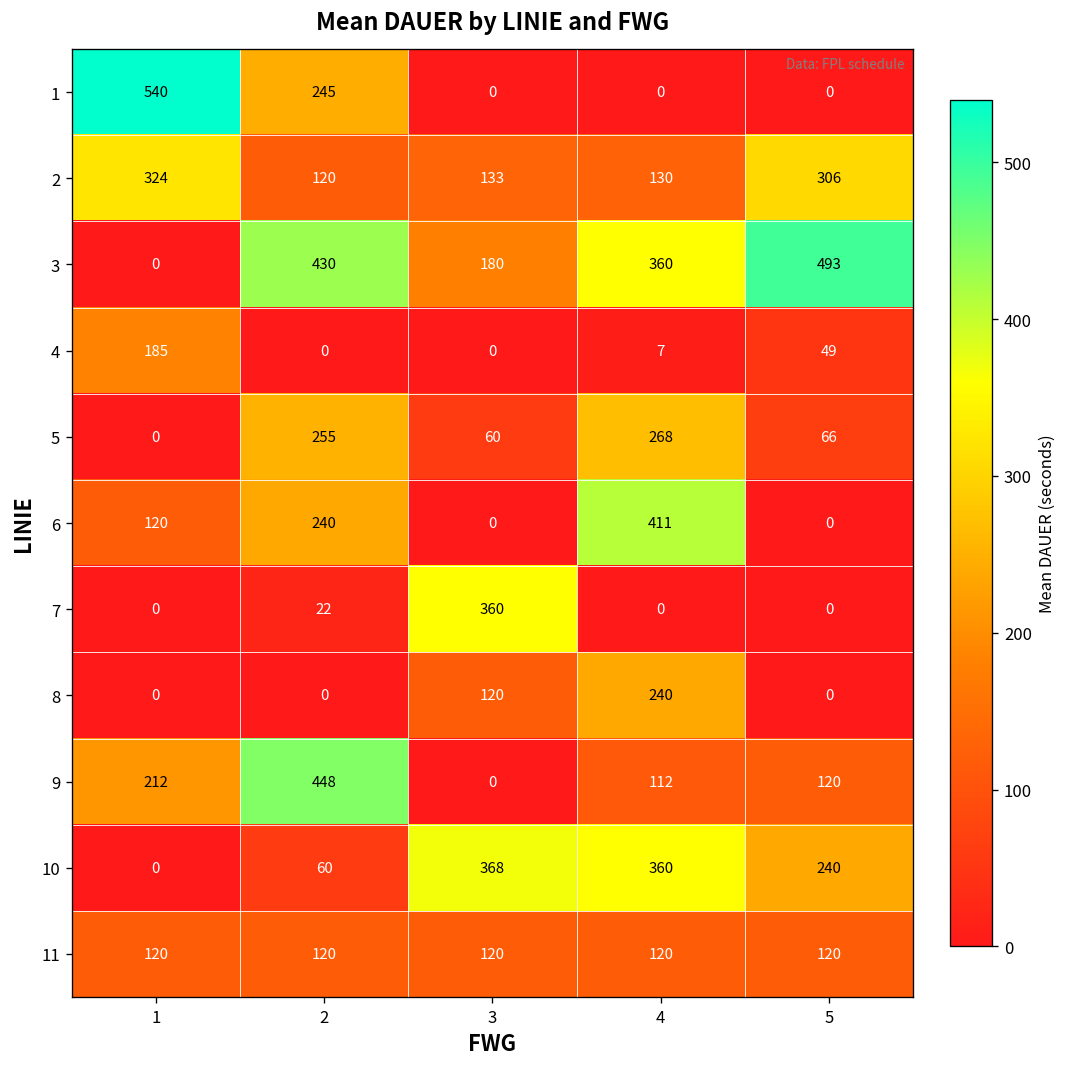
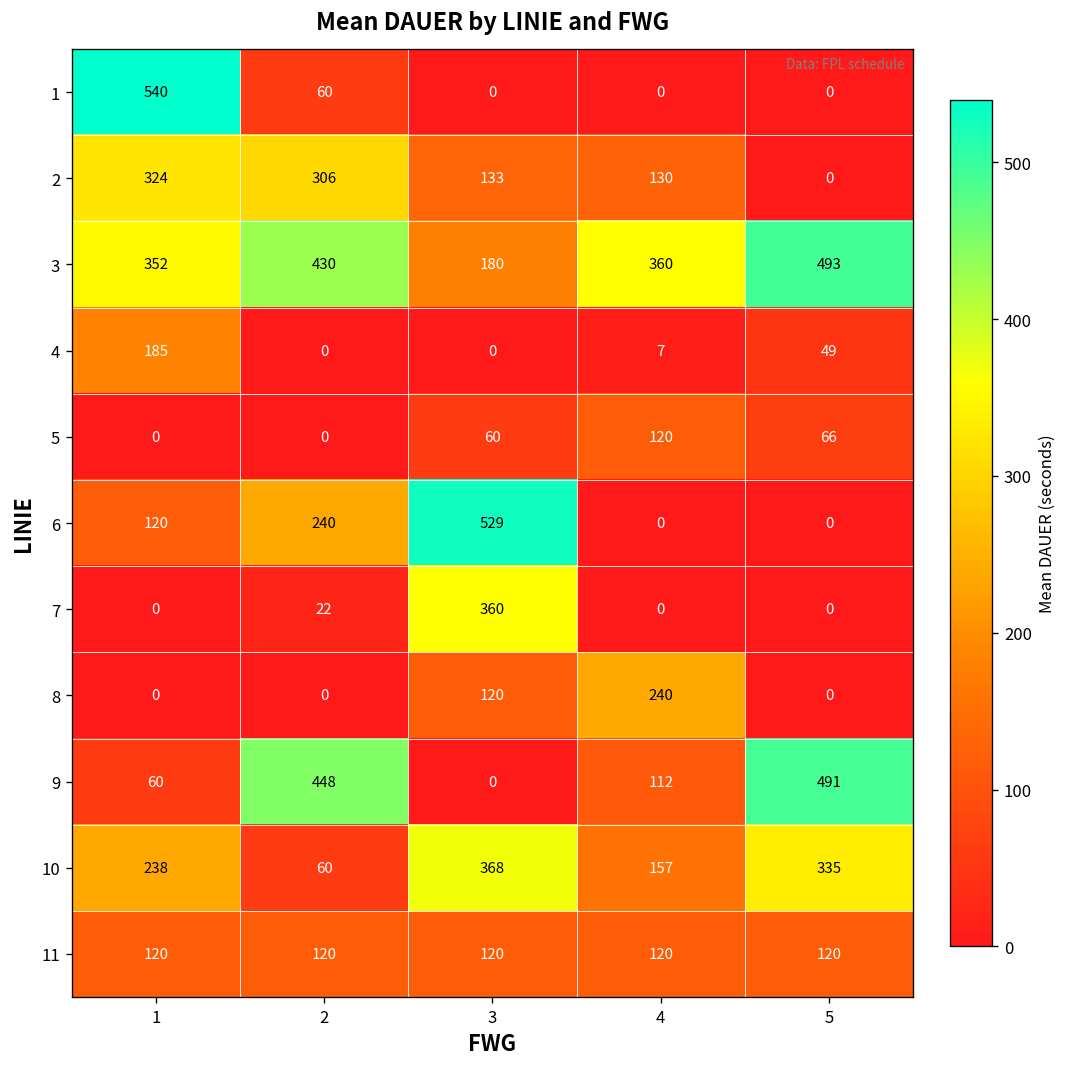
  {
    "1": {
      "1": 540,
-     "2": 245,
+     "2": 60,
      "3": 0,
      "4": 0
    },
    "2": {
      "1": 324,
-     "2": 120,
+     "2": 306,
      "3": 133,
      "4": 130,
-     "5": 306
+     "5": 0
    },
    "3": {
-     "1": 0,
+     "1": 352,
      "2": 430,
      "3": 180,
      "4": 360,
      "5": 493
    },
    "4": {
      "1": 185,
      "2": 0,
      "3": 0,
      "4": 7,
      "5": 49
    },
    "5": {
      "1": 0,
-     "2": 255,
+     "2": 0,
      "3": 60,
-     "4": 268,
+     "4": 120,
      "5": 66
    },
    "6": {
      "1": 120,
      "2": 240,
-     "3": 0,
-     "4": 411,
+     "3": 529,
+     "4": 0,
      "5": 0
    },
    "7": {
      "1": 0,
      "2": 22,
      "3": 360,
      "4": 0,
      "5": 0
    },
    "8": {
      "1": 0,
      "2": 0,
      "3": 120,
      "4": 240,
      "5": 0
    },
    "9": {
-     "1": 212,
+     "1": 60,
      "2": 448,
      "3": 0,
      "4": 112,
-     "5": 120
+     "5": 491
    },
    "10": {
-     "1": 0,
+     "1": 238,
      "2": 60,
      "3": 368,
-     "4": 360,
-     "5": 240
+     "4": 157,
+     "5": 335
    },
    "11": {
      "1": 120,
      "2": 120,
      "3": 120,
      "4": 120,
      "5": 120
    }
  }
